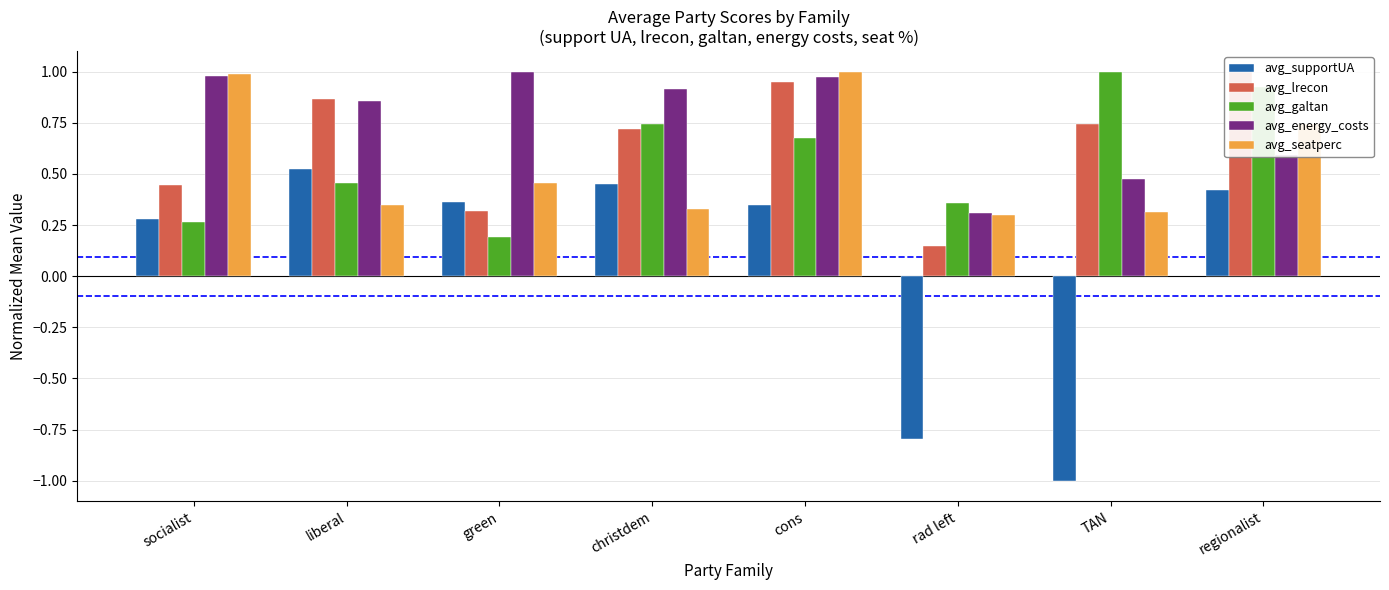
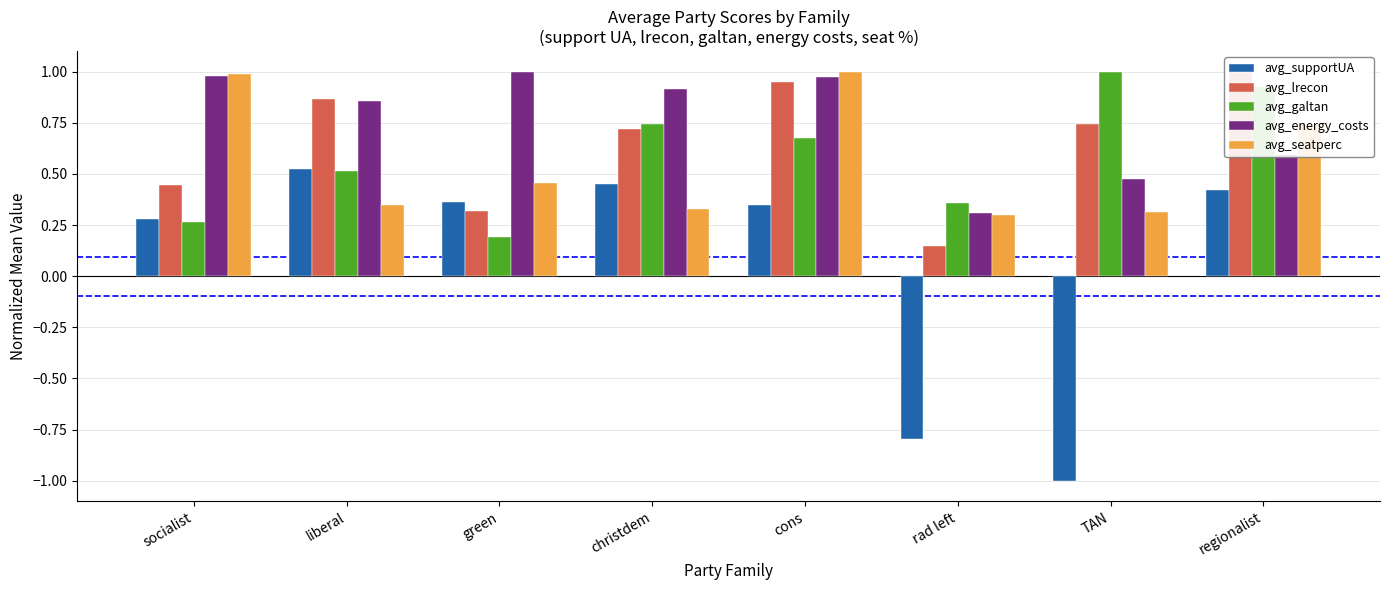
  {
    "avg_supportUA": {
      "socialist": 0.28,
      "liberal": 0.52,
      "green": 0.36,
      "christdem": 0.45,
      "cons": 0.35,
      "rad left": -0.80,
      "TAN": -1.00,
      "regionalist": 0.42
    },
    "avg_lrecon": {
      "socialist": 0.44,
      "liberal": 0.86,
      "green": 0.32,
      "christdem": 0.72,
      "cons": 0.95,
      "rad left": 0.15,
      "TAN": 0.74
    },
    "avg_galtan": {
      "socialist": 0.27,
-     "liberal": 0.46,
+     "liberal": 0.52,
      "green": 0.19,
      "christdem": 0.74,
      "cons": 0.67,
      "rad left": 0.36,
      "TAN": 1.00
    },
    "avg_energy_costs": {
      "socialist": 0.98,
      "liberal": 0.86,
      "green": 1.00,
      "christdem": 0.91,
      "cons": 0.97,
      "rad left": 0.31,
      "TAN": 0.48
    },
    "avg_seatperc": {
      "socialist": 0.99,
      "liberal": 0.35,
      "green": 0.46,
      "christdem": 0.33,
      "cons": 1.00,
      "rad left": 0.30,
      "TAN": 0.32
    }
  }
